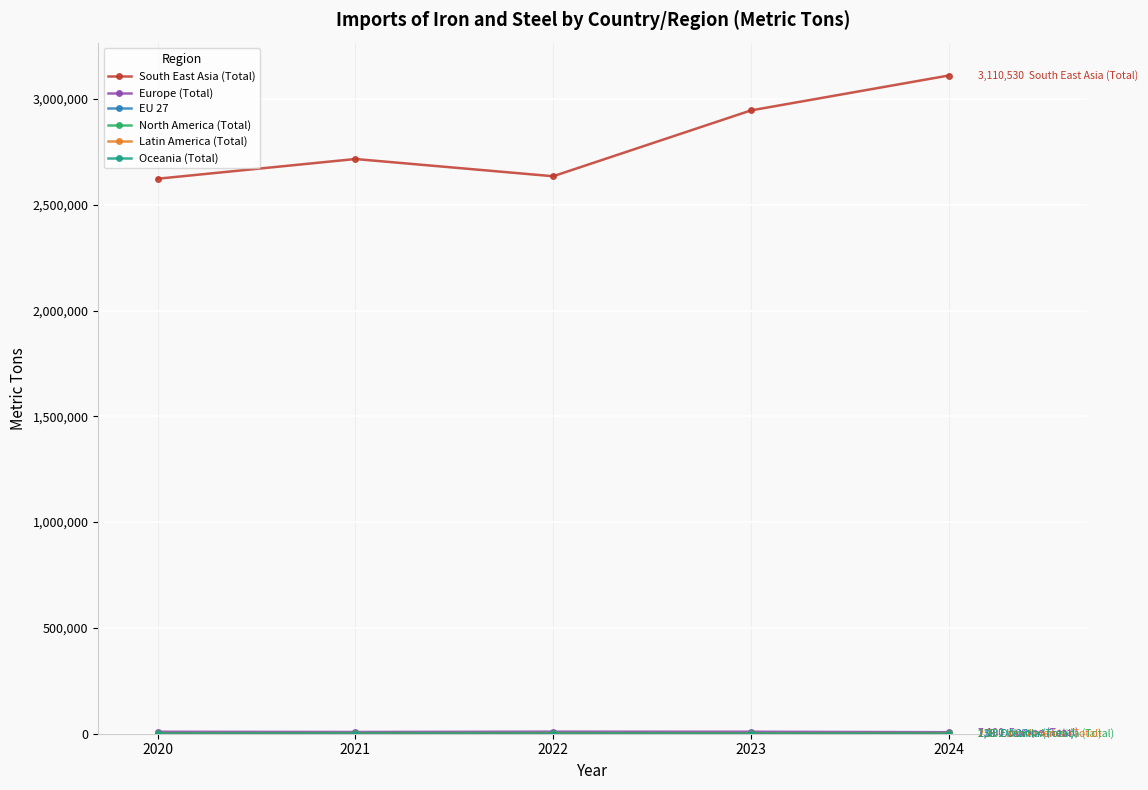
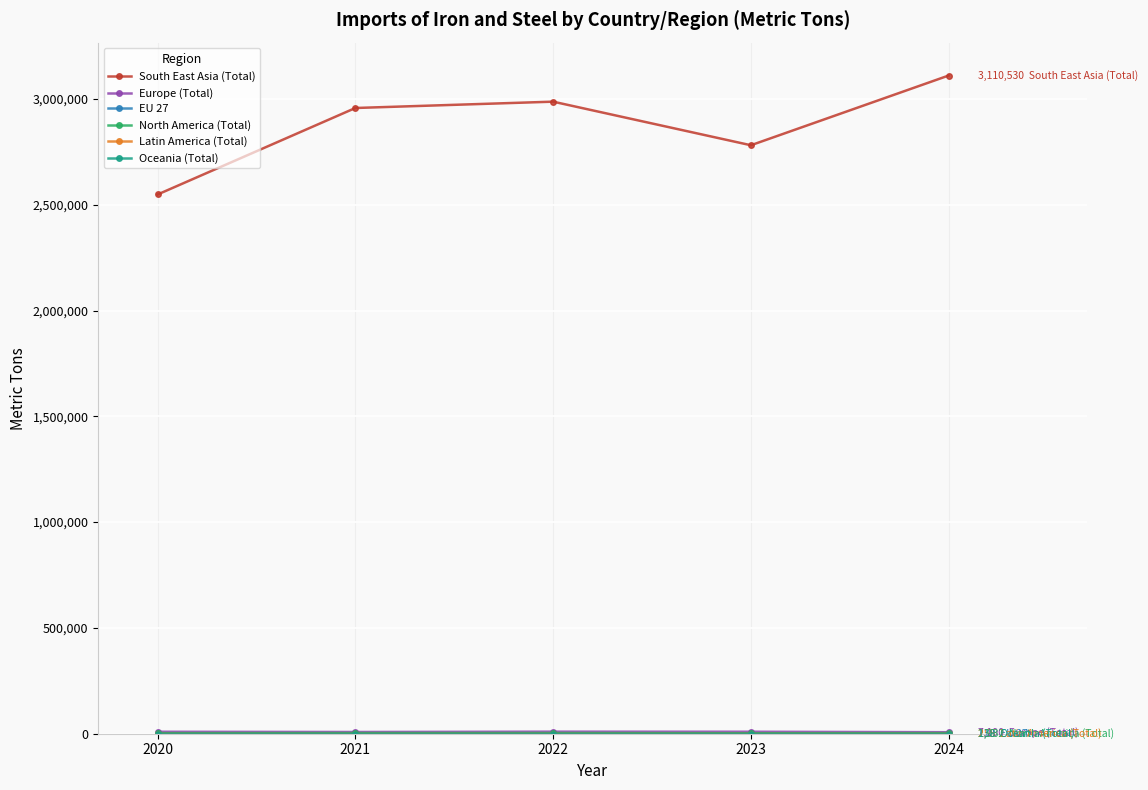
  {
    "South East Asia (Total)": {
-     "2020": "2,620,000",
-     "2021": "2,720,000",
-     "2022": "2,630,000",
-     "2023": "2,950,000",
+     "2020": "2,550,000",
+     "2021": "2,960,000",
+     "2022": "2,990,000",
+     "2023": "2,780,000",
      "2024": "3,110,000"
    }
  }
